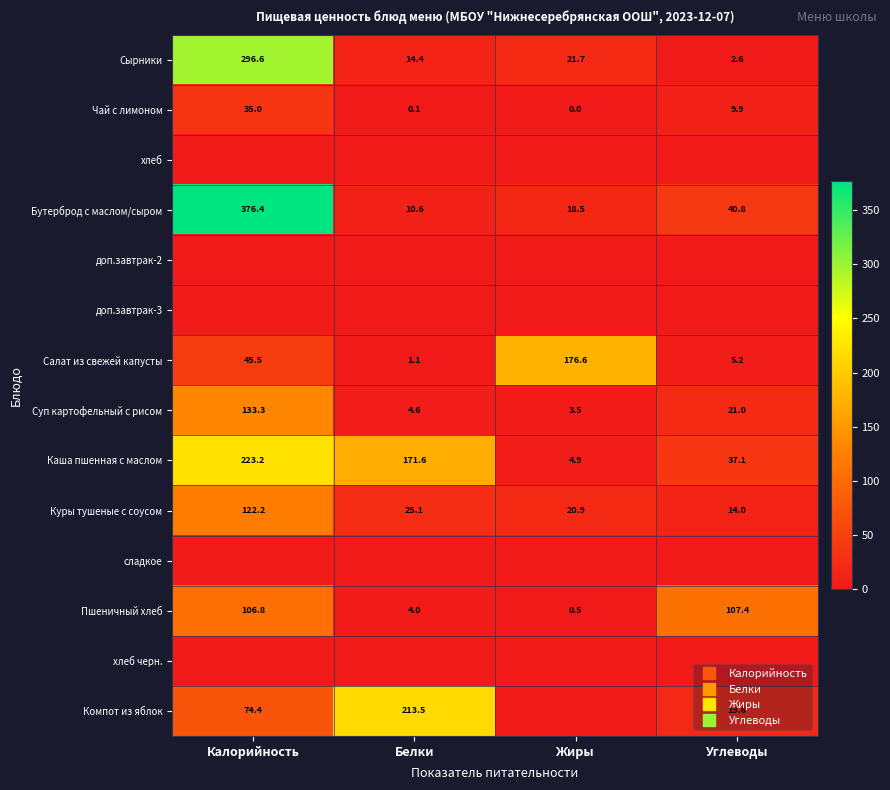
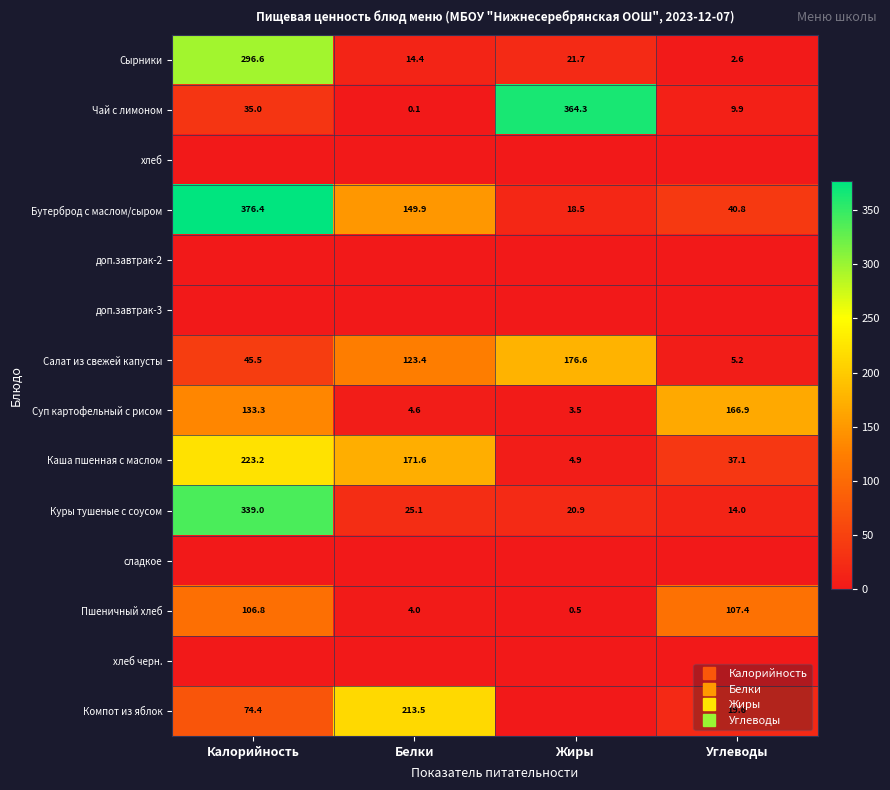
  {
    "Сырники": {
      "Калорийность": 296.6,
      "Белки": 14.4,
      "Жиры": 21.7,
      "Углеводы": 2.6
    },
    "Чай с лимоном": {
      "Калорийность": 35.0,
      "Белки": 0.1,
-     "Жиры": 0.0,
+     "Жиры": 364.3,
      "Углеводы": 9.9
    },
    "Бутерброд с маслом/сыром": {
      "Калорийность": 376.4,
-     "Белки": 10.6,
+     "Белки": 149.9,
      "Жиры": 18.5,
      "Углеводы": 40.8
    },
    "Салат из свежей капусты": {
      "Калорийность": 45.5,
-     "Белки": 1.1,
+     "Белки": 123.4,
      "Жиры": 176.6,
      "Углеводы": 5.2
    },
    "Суп картофельный с рисом": {
      "Калорийность": 133.3,
      "Белки": 4.6,
      "Жиры": 3.5,
-     "Углеводы": 21.0
+     "Углеводы": 166.9
    },
    "Каша пшенная с маслом": {
      "Калорийность": 223.2,
      "Белки": 171.6,
      "Жиры": 4.9,
      "Углеводы": 37.1
    },
    "Куры тушеные с соусом": {
-     "Калорийность": 122.2,
+     "Калорийность": 339.0,
      "Белки": 25.1,
      "Жиры": 20.9,
      "Углеводы": 14.0
    },
    "Пшеничный хлеб": {
      "Калорийность": 106.8,
      "Белки": 4.0,
      "Жиры": 0.5,
      "Углеводы": 107.4
    },
    "Компот из яблок": {
      "Калорийность": 74.4,
      "Белки": 213.5
    }
  }
